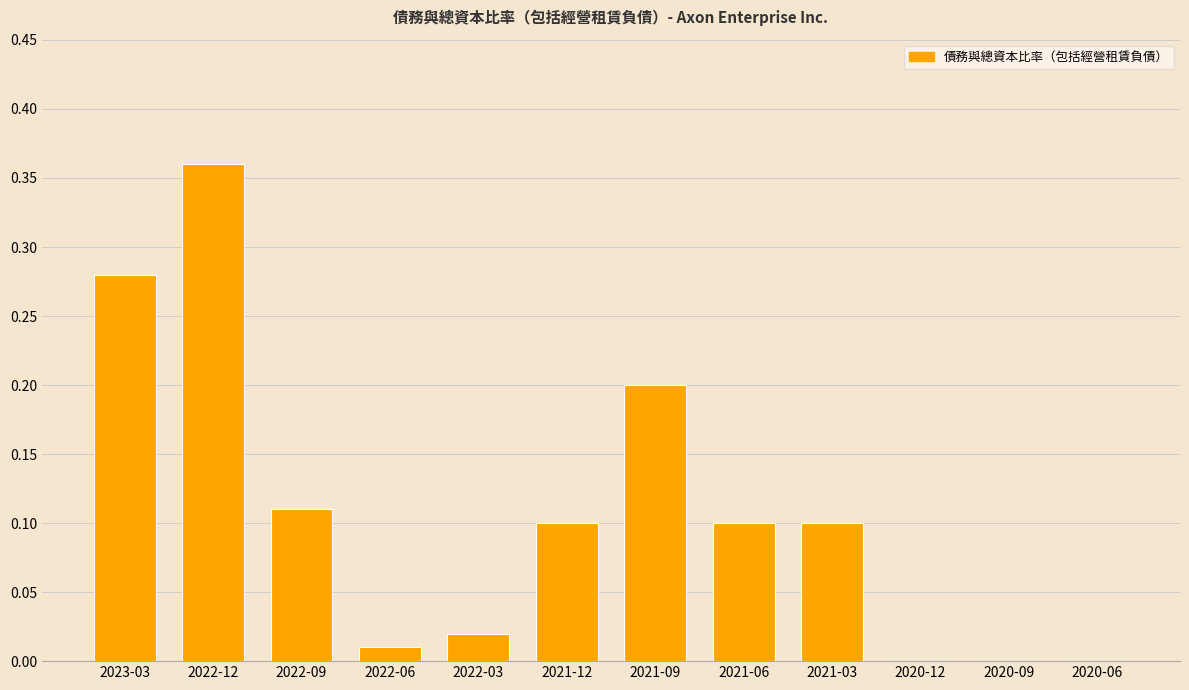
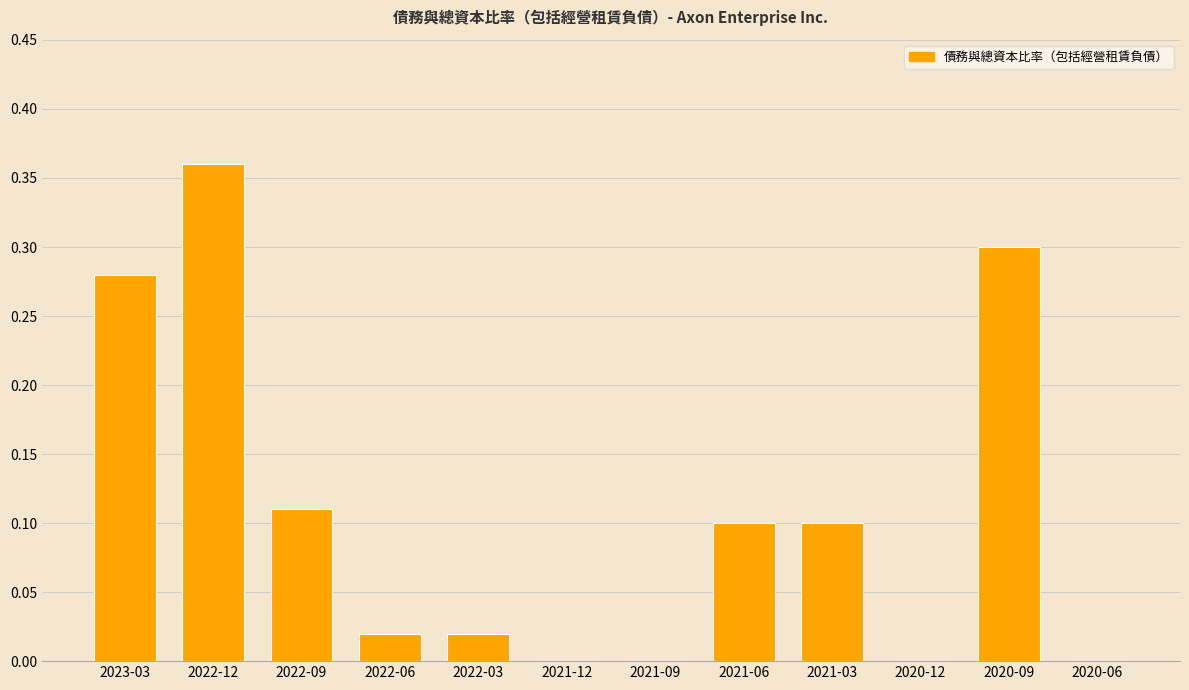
  {
    "2023-03": 0.28,
    "2022-12": 0.36,
    "2022-09": 0.11,
-   "2022-06": 0.01,
+   "2022-06": 0.02,
    "2022-03": 0.02,
-   "2021-12": 0.1,
-   "2021-09": 0.2,
+   "2021-12": 0.0,
+   "2021-09": 0.0,
    "2021-06": 0.10,
    "2021-03": 0.10,
    "2020-12": 0.00,
-   "2020-09": 0.0,
+   "2020-09": 0.3,
    "2020-06": 0.00
  }
